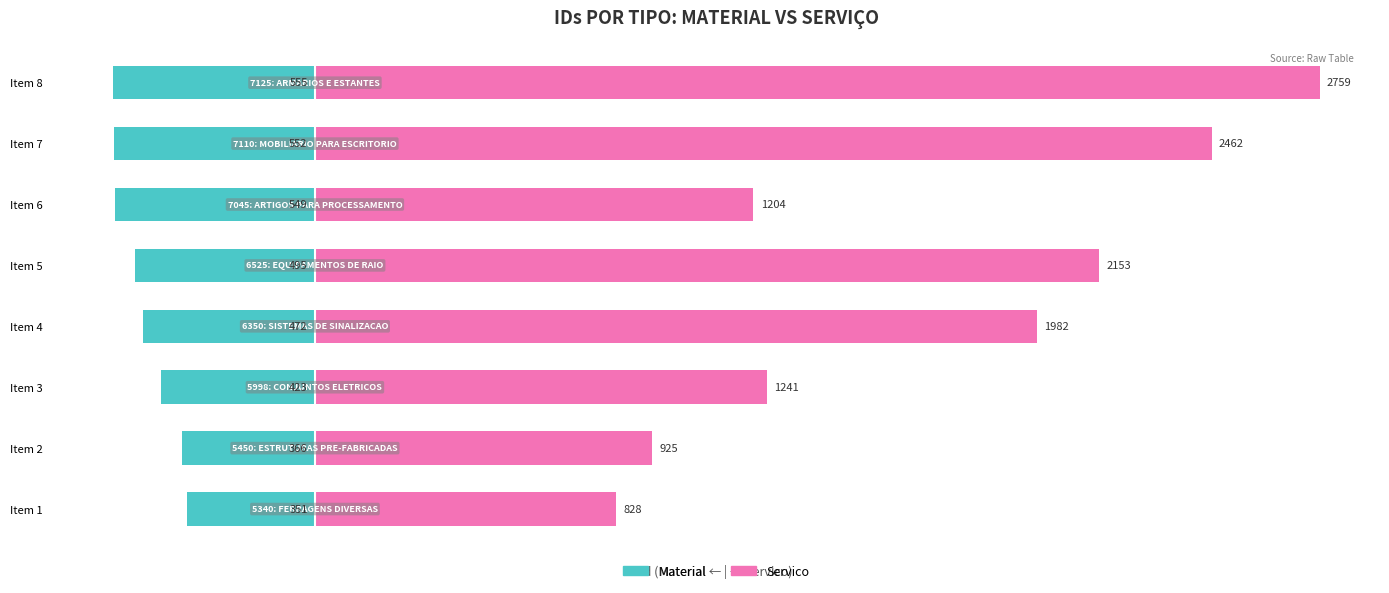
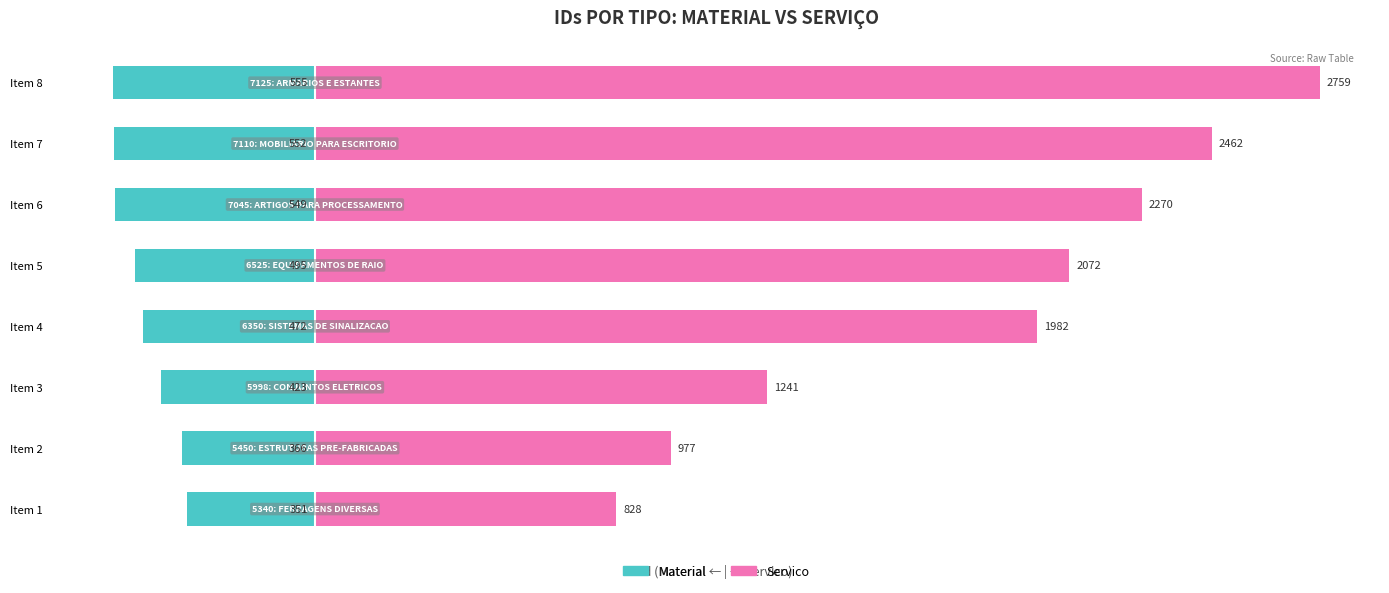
  {
    "Servico": {
      "Item 8": 2759,
      "Item 7": 2462,
-     "Item 6": 1204,
-     "Item 5": 2153,
+     "Item 6": 2270,
+     "Item 5": 2072,
      "Item 4": 1982,
      "Item 3": 1241,
-     "Item 2": 925,
+     "Item 2": 977,
      "Item 1": 828
    }
  }
